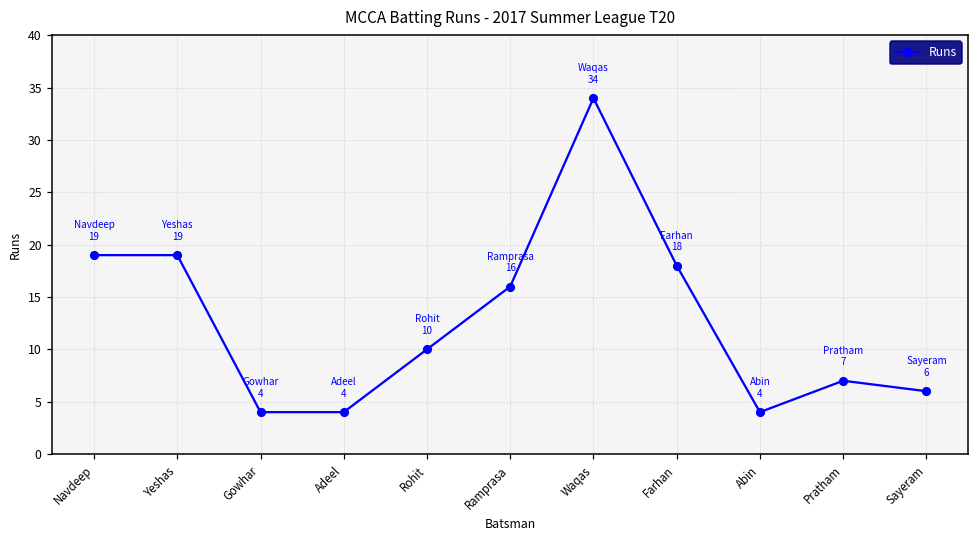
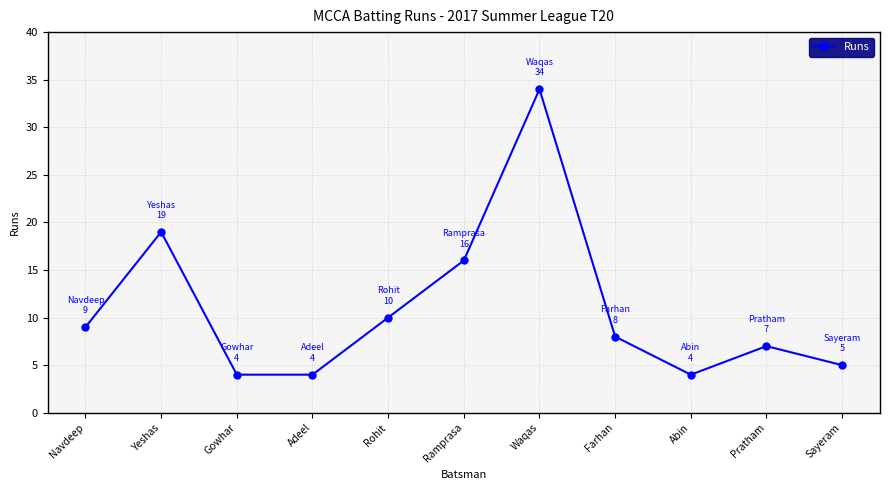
  {
-   "Navdeep": 19,
+   "Navdeep": 9,
    "Yeshas": 19,
    "Gowhar": 4,
    "Adeel": 4,
    "Rohit": 10,
    "Ramprasa": 16,
    "Waqas": 34,
-   "Farhan": 18,
+   "Farhan": 8,
    "Abin": 4,
    "Pratham": 7,
-   "Sayeram": 6
+   "Sayeram": 5
  }
